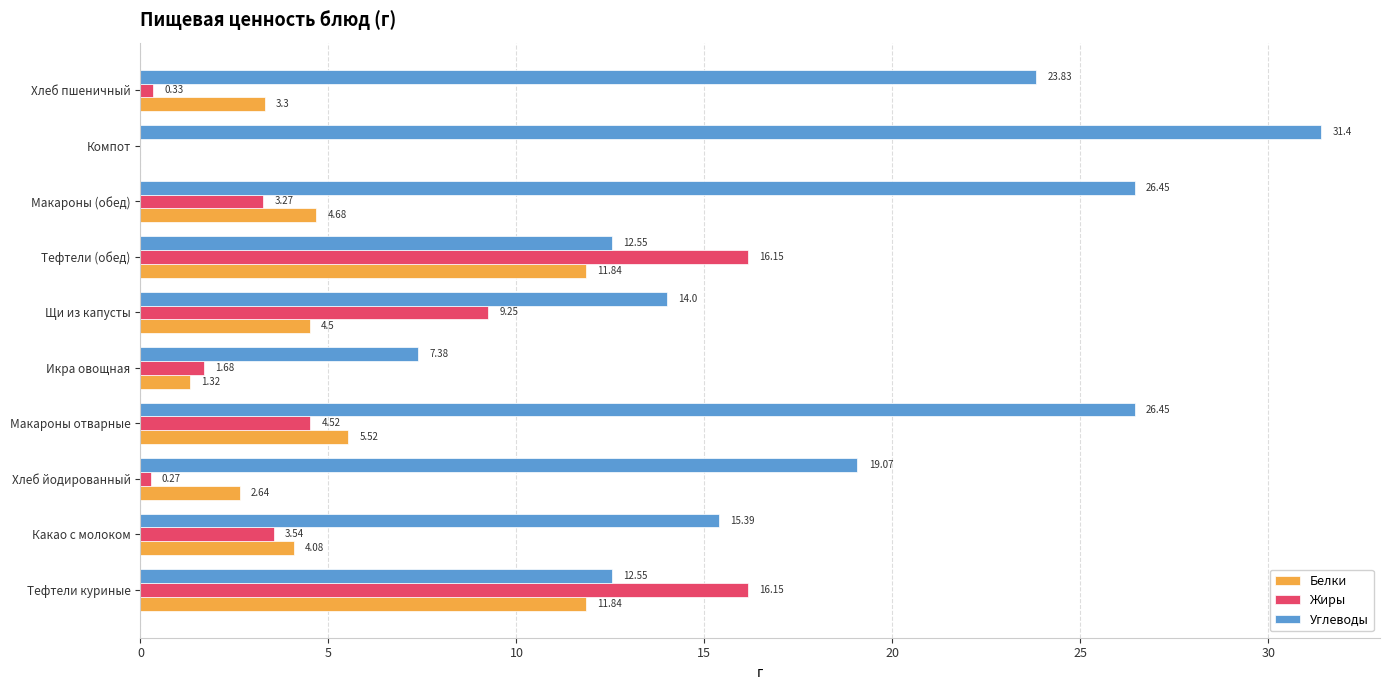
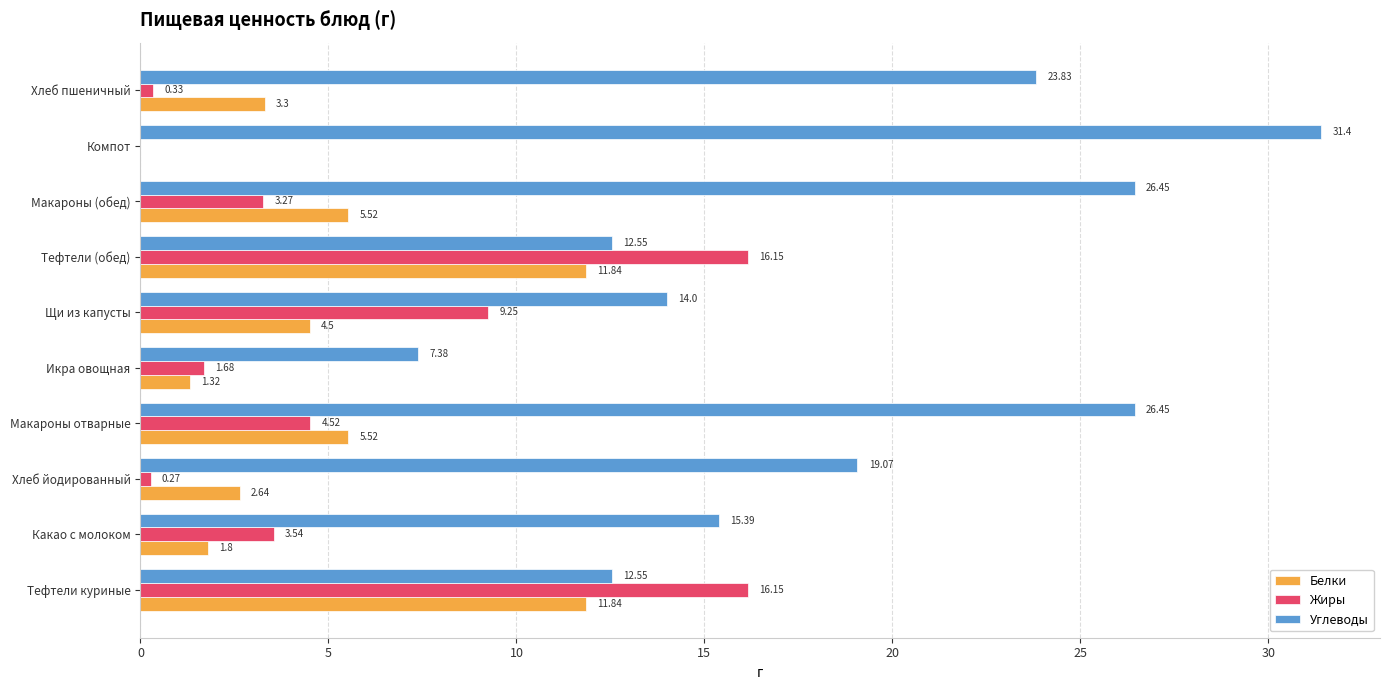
  {
    "Белки": {
      "Хлеб пшеничный": 3.3,
-     "Макароны (обед)": 4.68,
+     "Макароны (обед)": 5.52,
      "Тефтели (обед)": 11.84,
      "Щи из капусты": 4.5,
      "Икра овощная": 1.32,
      "Макароны отварные": 5.52,
      "Хлеб йодированный": 2.64,
-     "Какао с молоком": 4.08,
+     "Какао с молоком": 1.8,
      "Тефтели куриные": 11.84
    },
    "Жиры": {
      "Хлеб пшеничный": 0.33,
      "Макароны (обед)": 3.27,
      "Тефтели (обед)": 16.15,
      "Щи из капусты": 9.25,
      "Икра овощная": 1.68,
      "Макароны отварные": 4.52,
      "Хлеб йодированный": 0.27,
      "Какао с молоком": 3.54,
      "Тефтели куриные": 16.15
    },
    "Углеводы": {
      "Хлеб пшеничный": 23.83,
      "Компот": 31.4,
      "Макароны (обед)": 26.45,
      "Тефтели (обед)": 12.55,
      "Щи из капусты": 14.0,
      "Икра овощная": 7.38,
      "Макароны отварные": 26.45,
      "Хлеб йодированный": 19.07,
      "Какао с молоком": 15.39,
      "Тефтели куриные": 12.55
    }
  }
